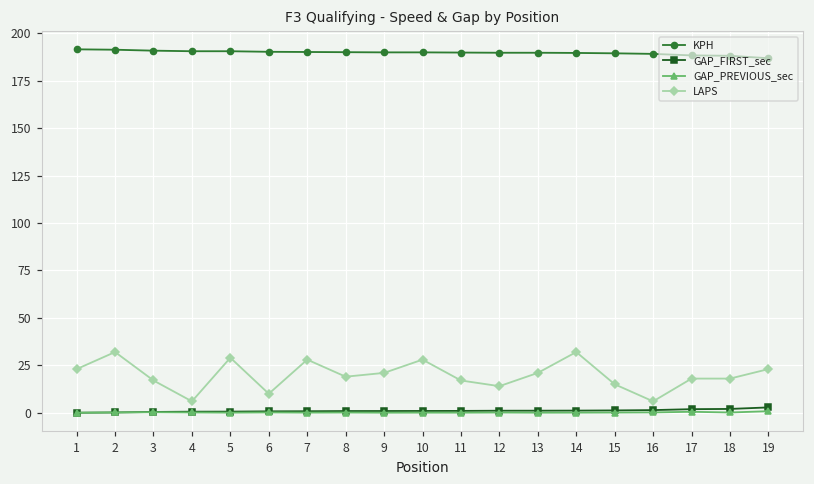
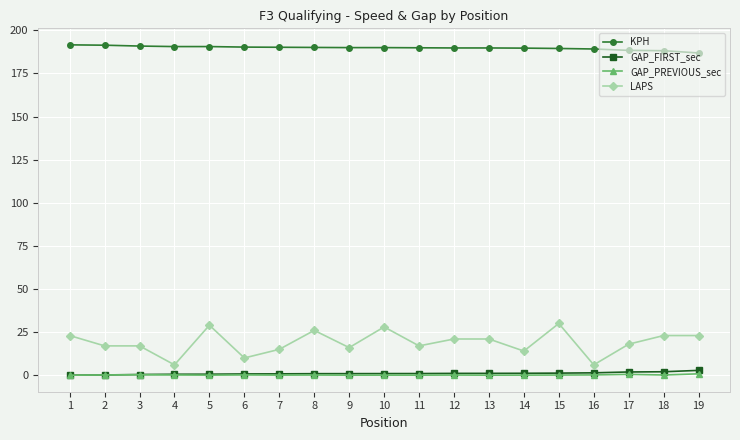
  {
    "GAP_PREVIOUS_sec": {
      "18": 0,
      "19": 1
    },
    "LAPS": {
      "1": 23,
-     "2": 32,
+     "2": 17,
      "3": 17,
      "4": 6,
      "5": 29,
      "6": 10,
-     "7": 28,
-     "8": 19,
-     "9": 21,
+     "7": 15,
+     "8": 26,
+     "9": 16,
      "10": 28,
      "11": 17,
-     "12": 14,
+     "12": 21,
      "13": 21,
-     "14": 32,
-     "15": 15,
+     "14": 14,
+     "15": 30,
      "16": 6,
      "17": 18,
-     "18": 18,
+     "18": 23,
      "19": 23
    }
  }
